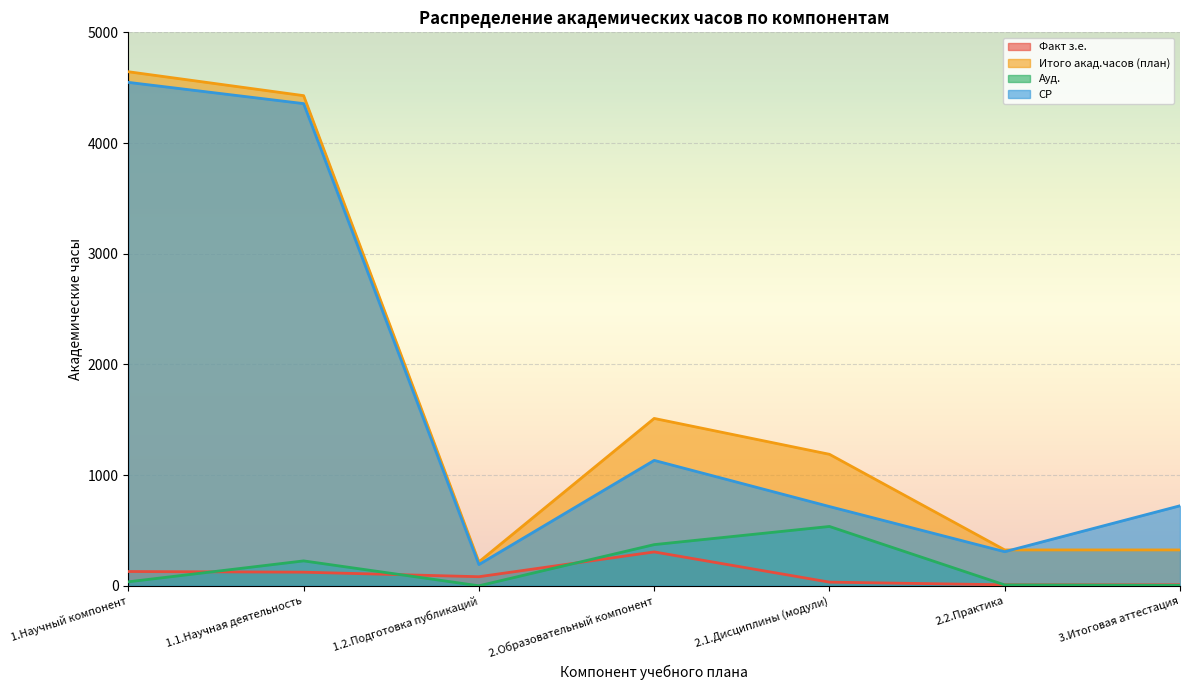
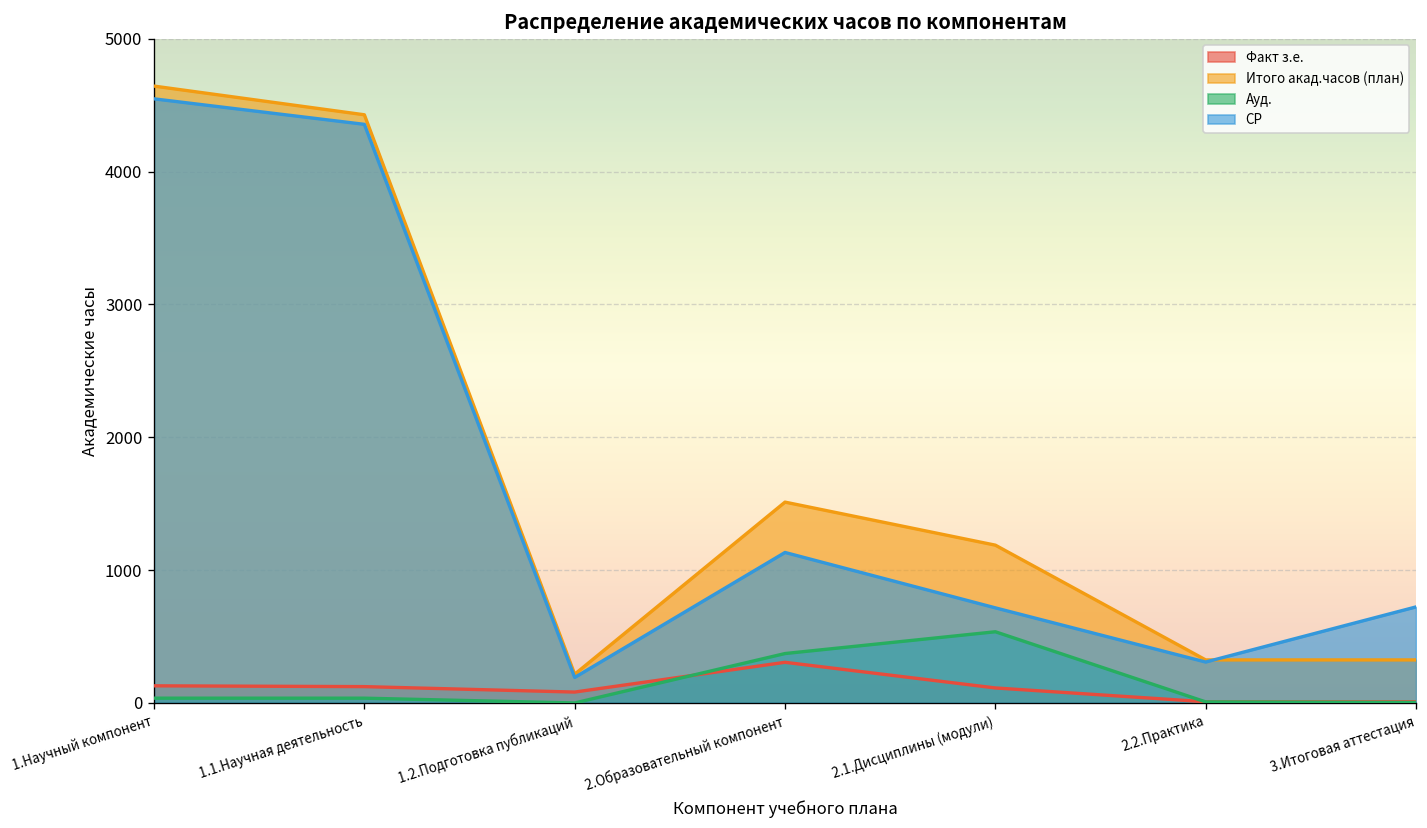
  {
    "Факт з.е.": {
      "1.Научный компонент": 130,
      "1.1.Научная деятельность": 120,
      "1.2.Подготовка публикаций": 80,
      "2.Образовательный компонент": 310,
-     "2.1.Дисциплины (модули)": 30
+     "2.1.Дисциплины (модули)": 110
    },
    "Итого акад.часов (план)": {
      "1.Научный компонент": 4640,
      "1.1.Научная деятельность": 4430,
      "1.2.Подготовка публикаций": 220,
      "2.Образовательный компонент": 1510,
      "2.1.Дисциплины (модули)": 1190,
      "3.Итоговая аттестация": 320
    },
    "Ауд.": {
      "1.Научный компонент": 40,
-     "1.1.Научная деятельность": 230,
+     "1.1.Научная деятельность": 40,
      "1.2.Подготовка публикаций": 0,
      "2.Образовательный компонент": 370,
      "2.1.Дисциплины (модули)": 540
    },
    "СР": {
      "1.Научный компонент": 4550,
      "1.1.Научная деятельность": 4360,
      "1.2.Подготовка публикаций": 190,
      "2.Образовательный компонент": 1130,
      "2.1.Дисциплины (модули)": 720,
      "3.Итоговая аттестация": 720
    }
  }
